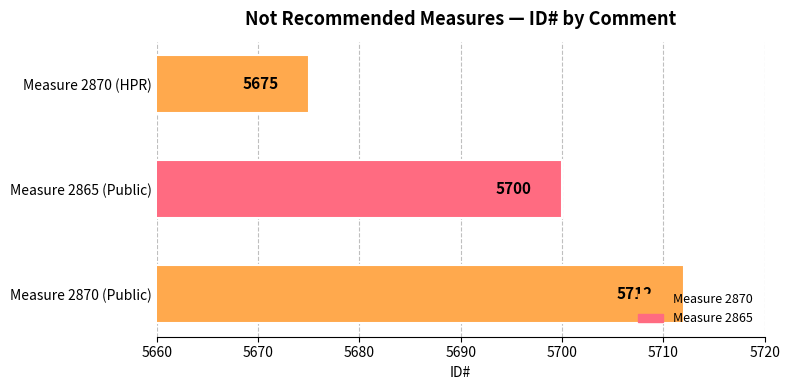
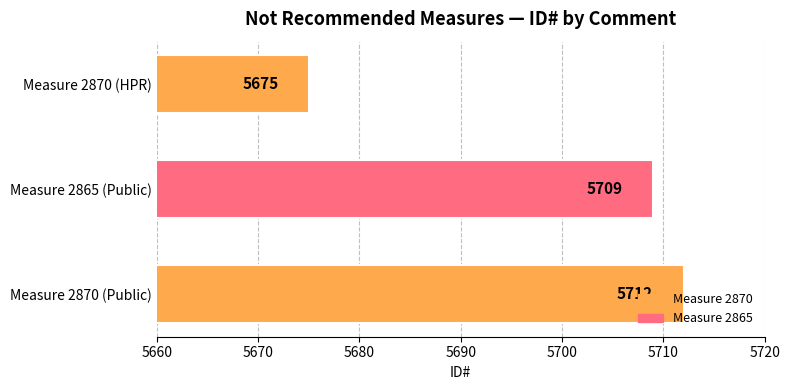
  {
    "Measure 2870 (HPR)": 5675,
-   "Measure 2865 (Public)": 5700,
+   "Measure 2865 (Public)": 5709,
    "Measure 2870 (Public)": 5712
  }
